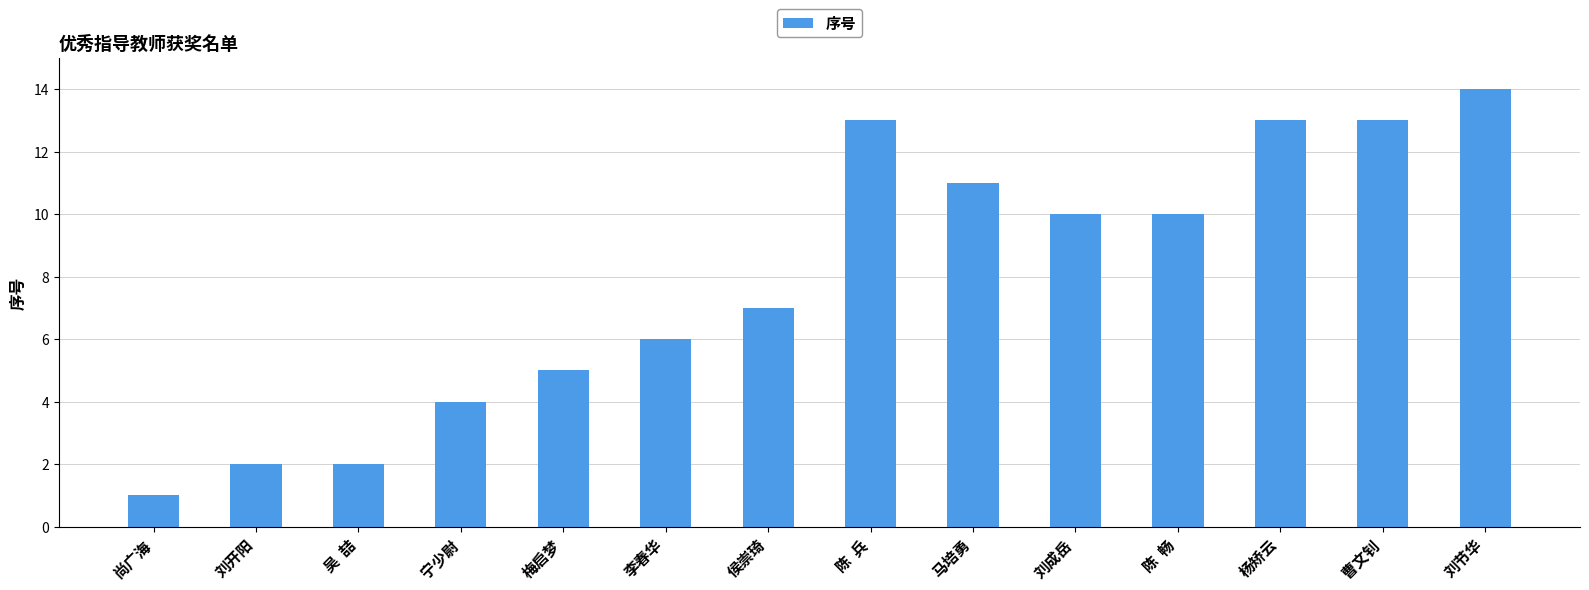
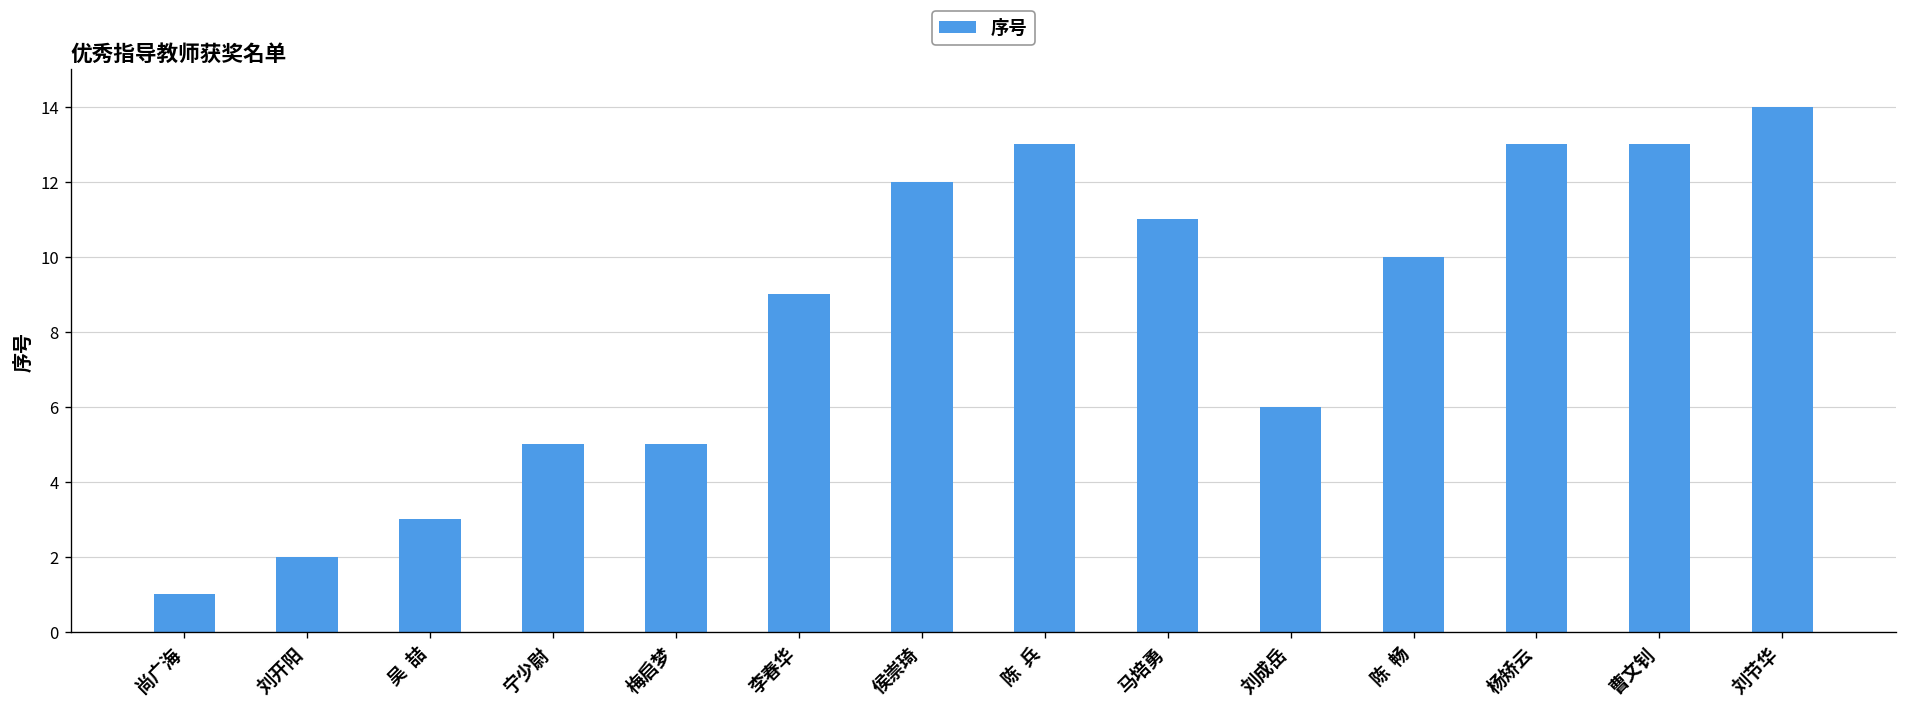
  {
    "尚广海": 1,
    "刘开阳": 2,
-   "吴 喆": 2,
-   "宁少尉": 4,
+   "吴 喆": 3,
+   "宁少尉": 5,
    "梅启梦": 5,
-   "李春华": 6,
-   "侯崇琦": 7,
+   "李春华": 9,
+   "侯崇琦": 12,
    "陈 兵": 13,
    "马培勇": 11,
-   "刘成岳": 10,
+   "刘成岳": 6,
    "陈 畅": 10,
    "杨矫云": 13,
    "曹文钊": 13,
    "刘节华": 14
  }
